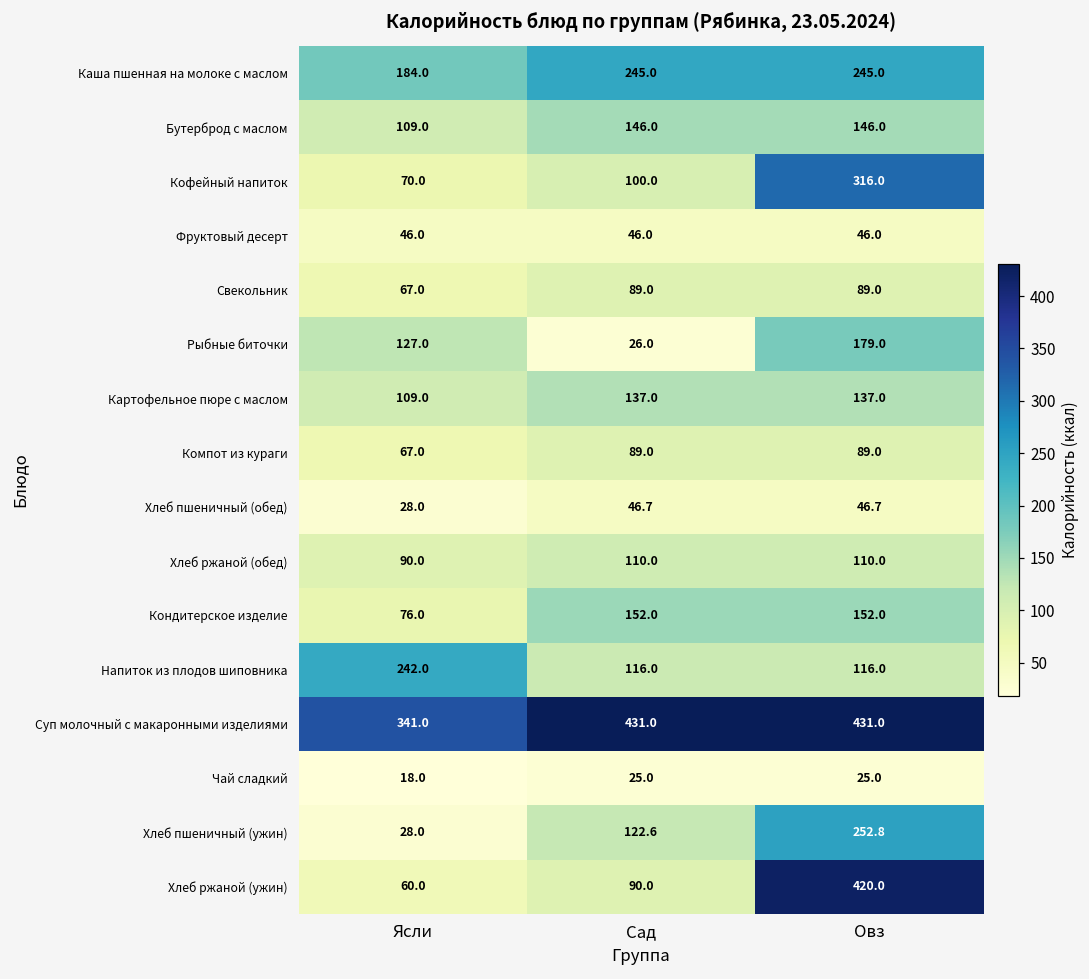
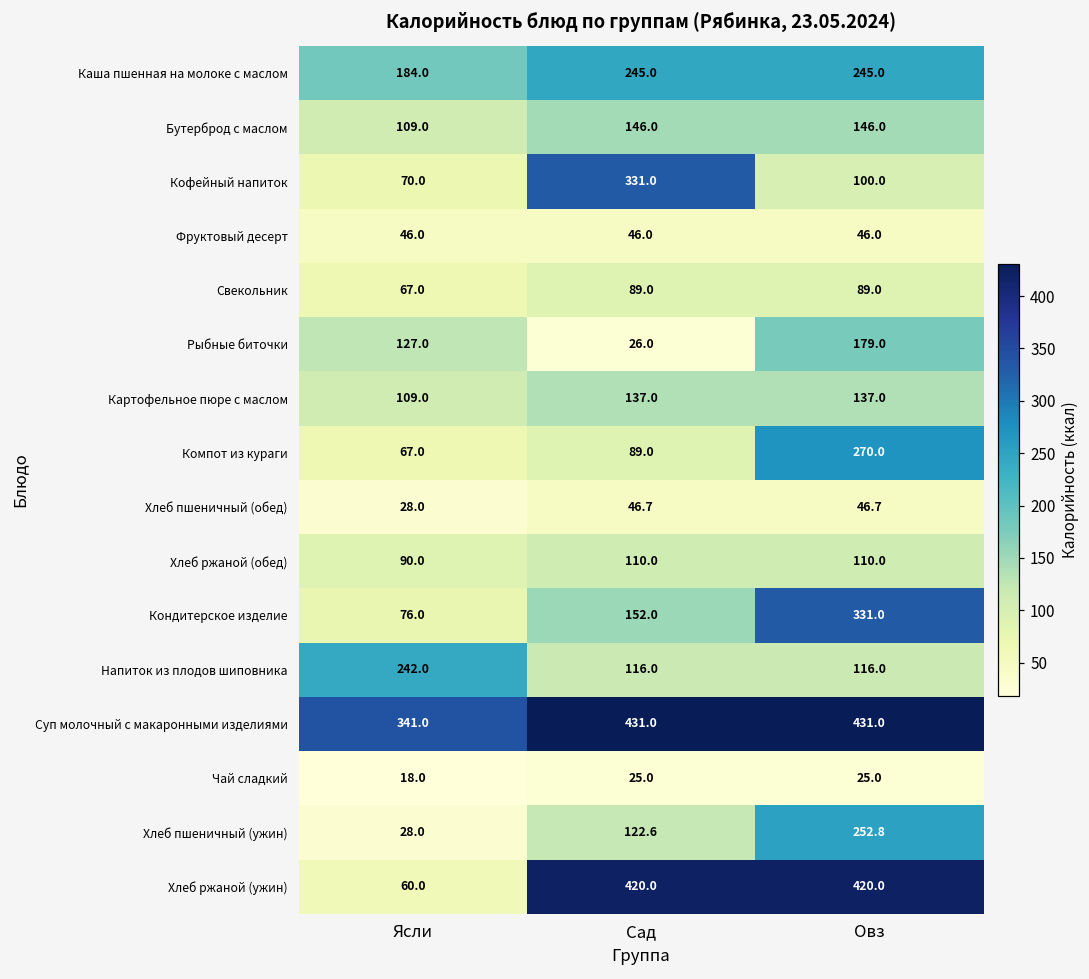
  {
    "Каша пшенная на молоке с маслом": {
      "Ясли": 184.0,
      "Сад": 245.0,
      "Овз": 245.0
    },
    "Бутерброд с маслом": {
      "Ясли": 109.0,
      "Сад": 146.0,
      "Овз": 146.0
    },
    "Кофейный напиток": {
      "Ясли": 70.0,
-     "Сад": 100.0,
-     "Овз": 316.0
+     "Сад": 331.0,
+     "Овз": 100.0
    },
    "Фруктовый десерт": {
      "Ясли": 46.0,
      "Сад": 46.0,
      "Овз": 46.0
    },
    "Свекольник": {
      "Ясли": 67.0,
      "Сад": 89.0,
      "Овз": 89.0
    },
    "Рыбные биточки": {
      "Ясли": 127.0,
      "Сад": 26.0,
      "Овз": 179.0
    },
    "Картофельное пюре с маслом": {
      "Ясли": 109.0,
      "Сад": 137.0,
      "Овз": 137.0
    },
    "Компот из кураги": {
      "Ясли": 67.0,
      "Сад": 89.0,
-     "Овз": 89.0
+     "Овз": 270.0
    },
    "Хлеб пшеничный (обед)": {
      "Ясли": 28.0,
      "Сад": 46.7,
      "Овз": 46.7
    },
    "Хлеб ржаной (обед)": {
      "Ясли": 90.0,
      "Сад": 110.0,
      "Овз": 110.0
    },
    "Кондитерское изделие": {
      "Ясли": 76.0,
      "Сад": 152.0,
-     "Овз": 152.0
+     "Овз": 331.0
    },
    "Напиток из плодов шиповника": {
      "Ясли": 242.0,
      "Сад": 116.0,
      "Овз": 116.0
    },
    "Суп молочный с макаронными изделиями": {
      "Ясли": 341.0,
      "Сад": 431.0,
      "Овз": 431.0
    },
    "Чай сладкий": {
      "Ясли": 18.0,
      "Сад": 25.0,
      "Овз": 25.0
    },
    "Хлеб пшеничный (ужин)": {
      "Ясли": 28.0,
      "Сад": 122.6,
      "Овз": 252.8
    },
    "Хлеб ржаной (ужин)": {
      "Ясли": 60.0,
-     "Сад": 90.0,
+     "Сад": 420.0,
      "Овз": 420.0
    }
  }
